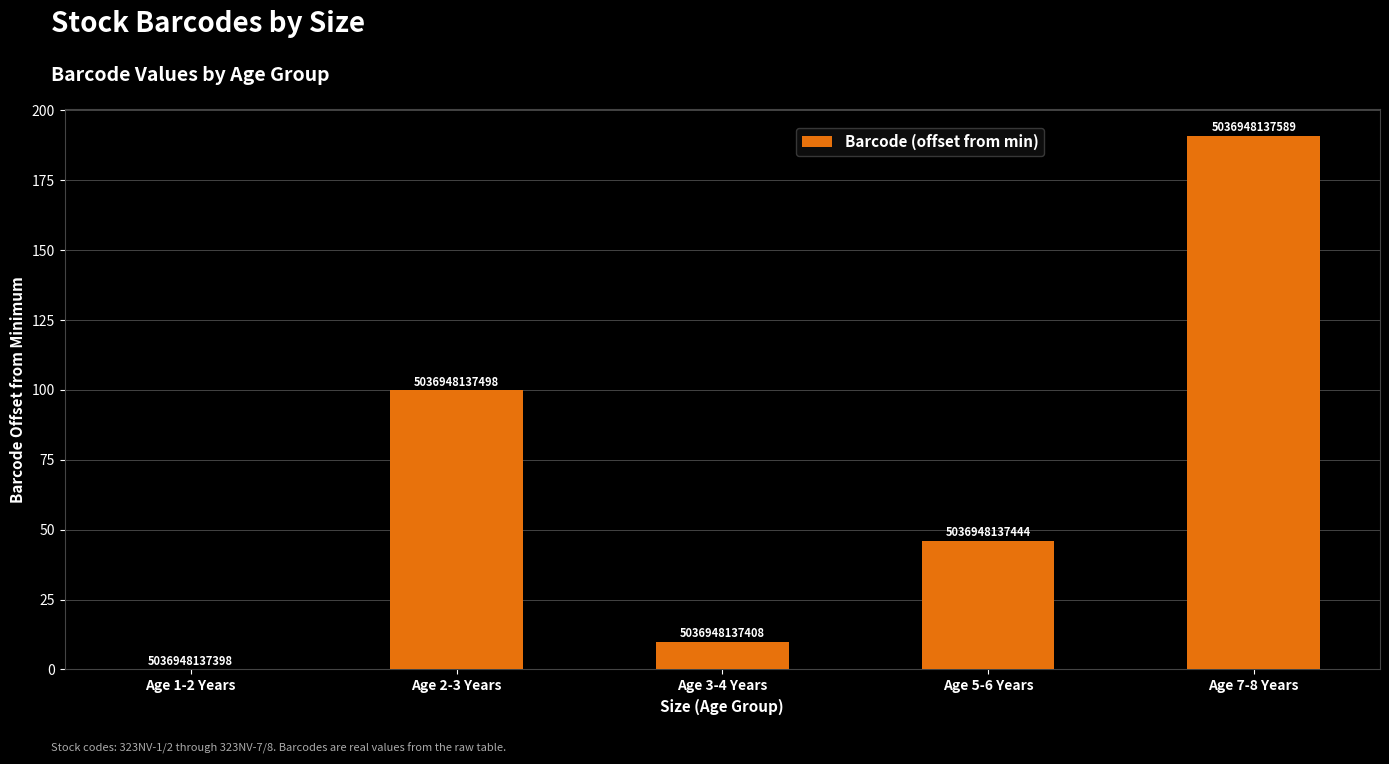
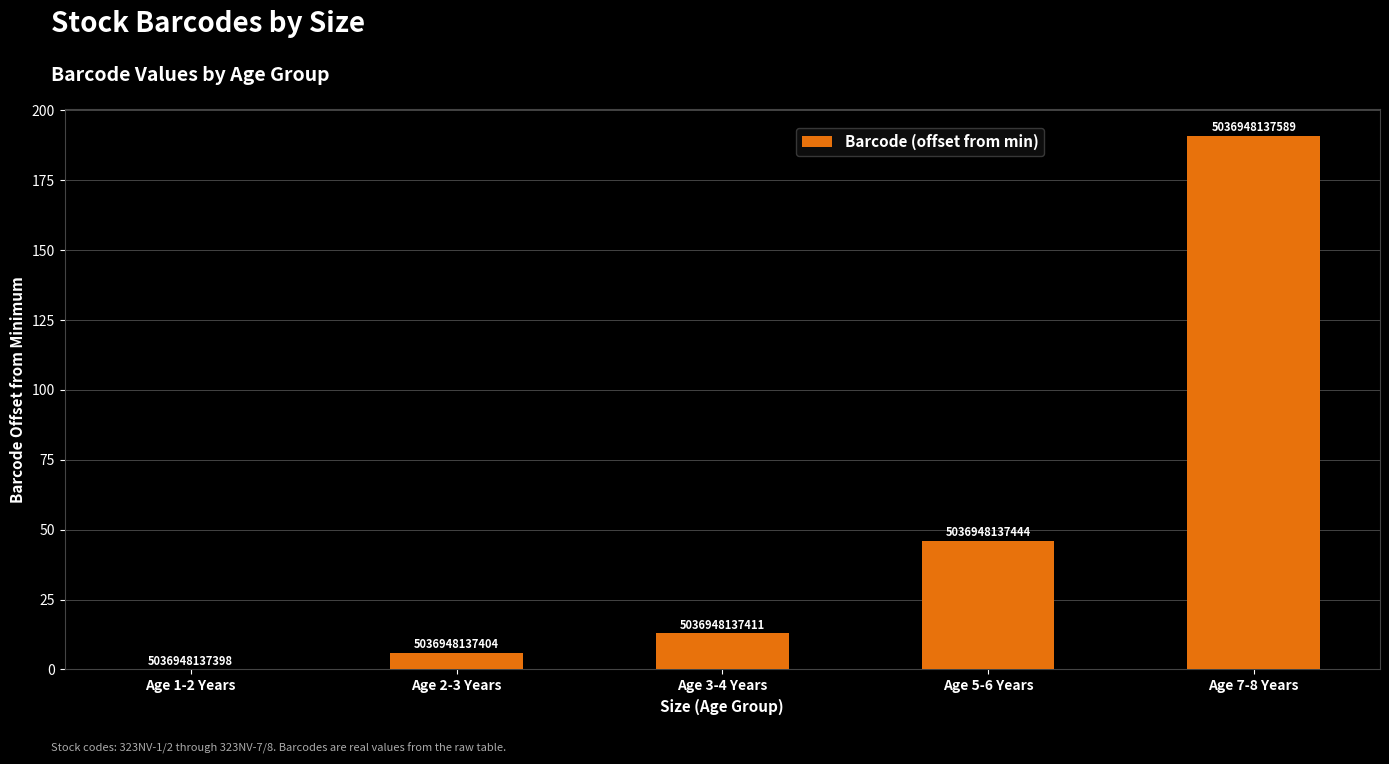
  {
-   "Age 2-3 Years": 5036948137498,
-   "Age 3-4 Years": 5036948137408
+   "Age 2-3 Years": 5036948137404,
+   "Age 3-4 Years": 5036948137411
  }
